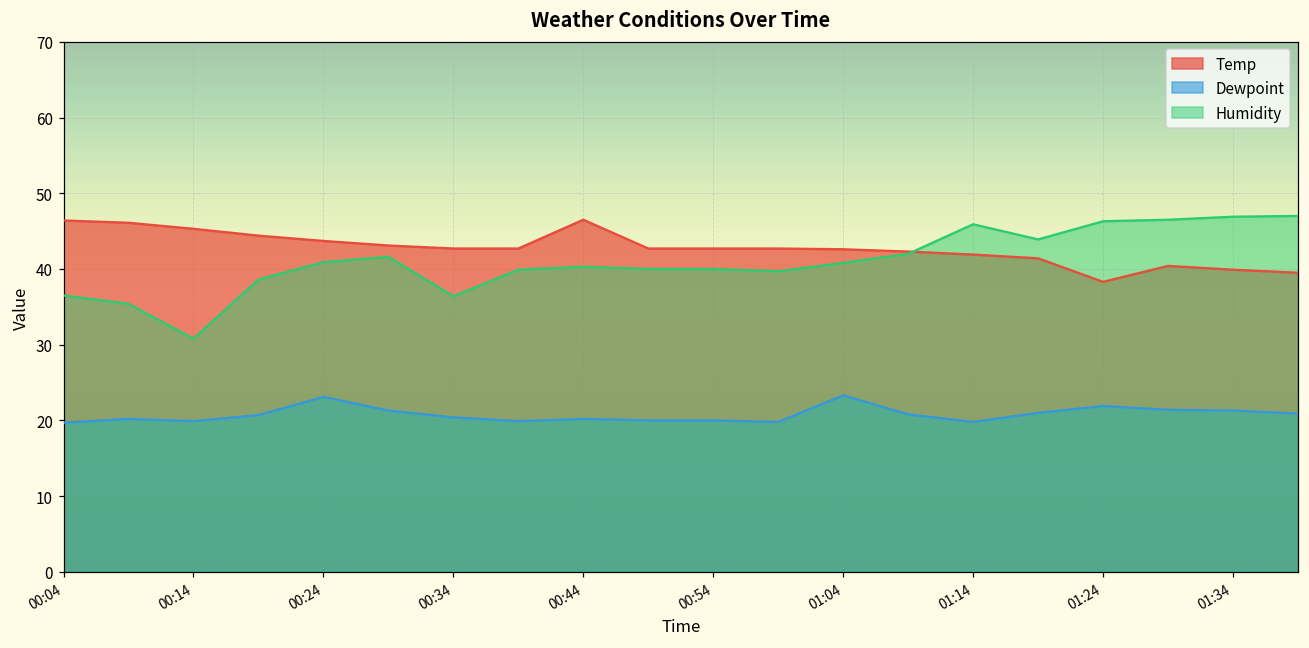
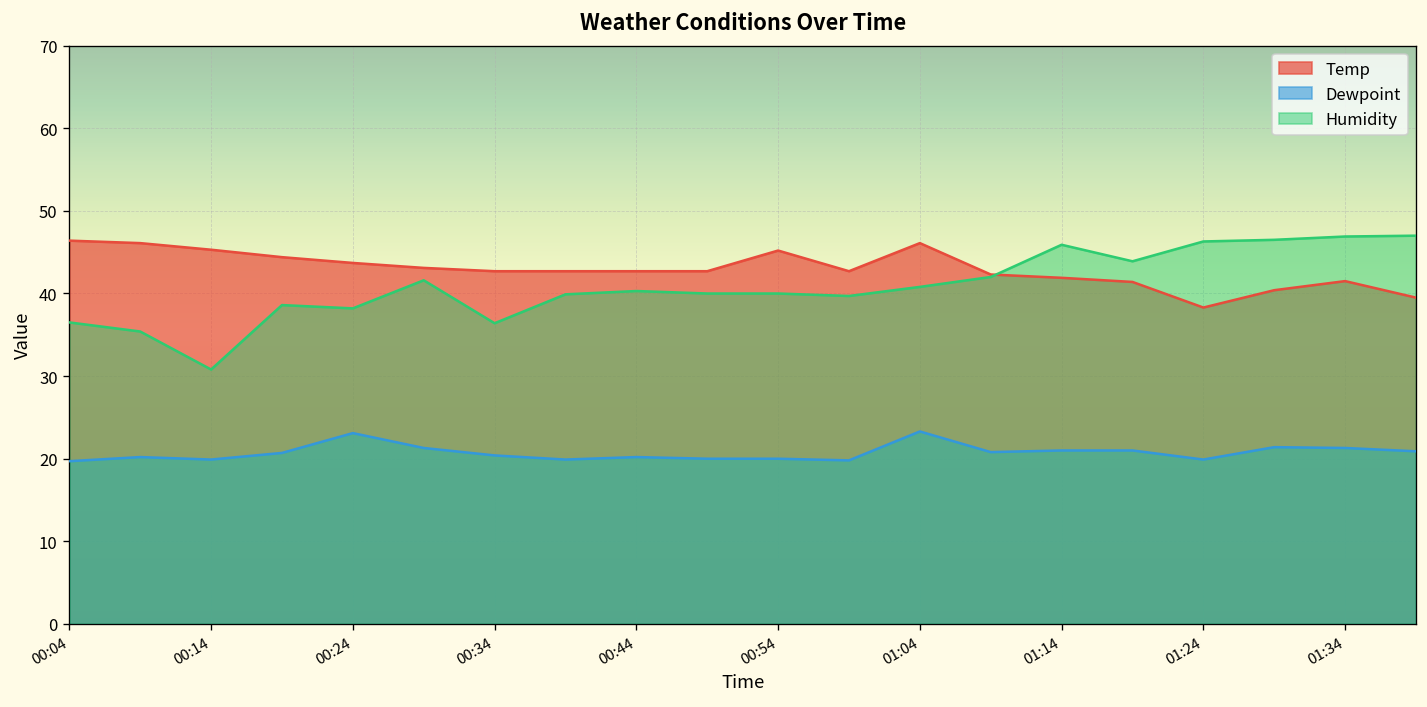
  {
    "Temp": {
      "00:04": 46,
      "00:14": 45,
      "00:24": 44,
      "00:34": 43,
-     "00:44": 47,
-     "00:54": 43,
-     "01:04": 43,
+     "00:44": 43,
+     "00:54": 45,
+     "01:04": 46,
      "01:14": 42,
      "01:24": 38,
-     "01:34": 40
+     "01:34": 42
    },
    "Dewpoint": {
      "00:04": 20,
      "00:14": 20,
      "00:24": 23,
      "00:34": 20,
      "00:44": 20,
      "00:54": 20,
      "01:04": 23,
-     "01:14": 20,
-     "01:24": 22,
+     "01:14": 21,
+     "01:24": 20,
      "01:34": 21
    },
    "Humidity": {
      "00:04": 37,
      "00:14": 31,
-     "00:24": 41,
+     "00:24": 38,
      "00:34": 36,
      "00:44": 40,
      "00:54": 40,
      "01:04": 41,
      "01:14": 46,
      "01:24": 46,
      "01:34": 47
    }
  }
